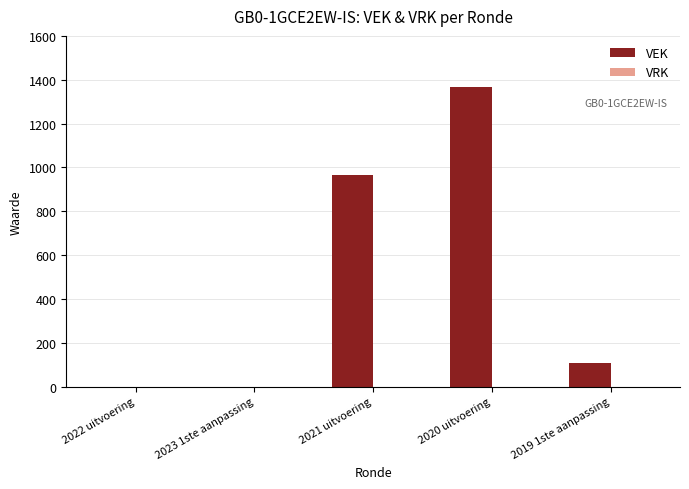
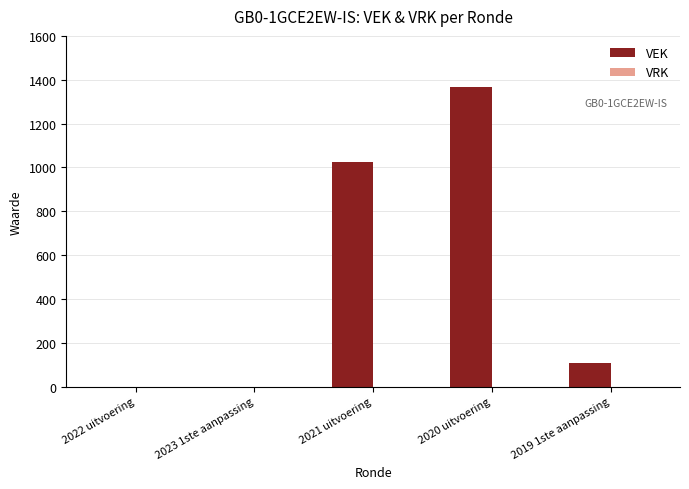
  {
    "VEK": {
      "2022 uitvoering": 0,
      "2023 1ste aanpassing": 0,
-     "2021 uitvoering": 960,
+     "2021 uitvoering": 1020,
      "2020 uitvoering": 1370,
      "2019 1ste aanpassing": 110
    },
    "VRK": {
      "2022 uitvoering": 0,
      "2023 1ste aanpassing": 0,
      "2021 uitvoering": 0,
      "2020 uitvoering": 0,
      "2019 1ste aanpassing": 0
    }
  }
